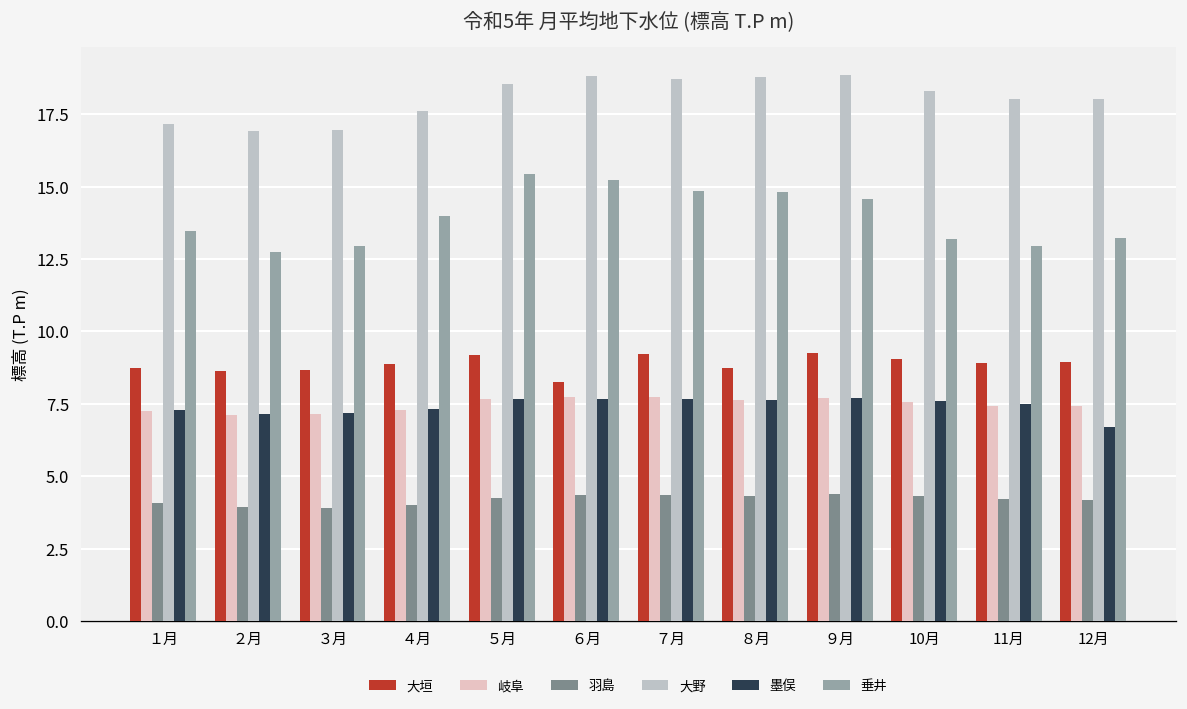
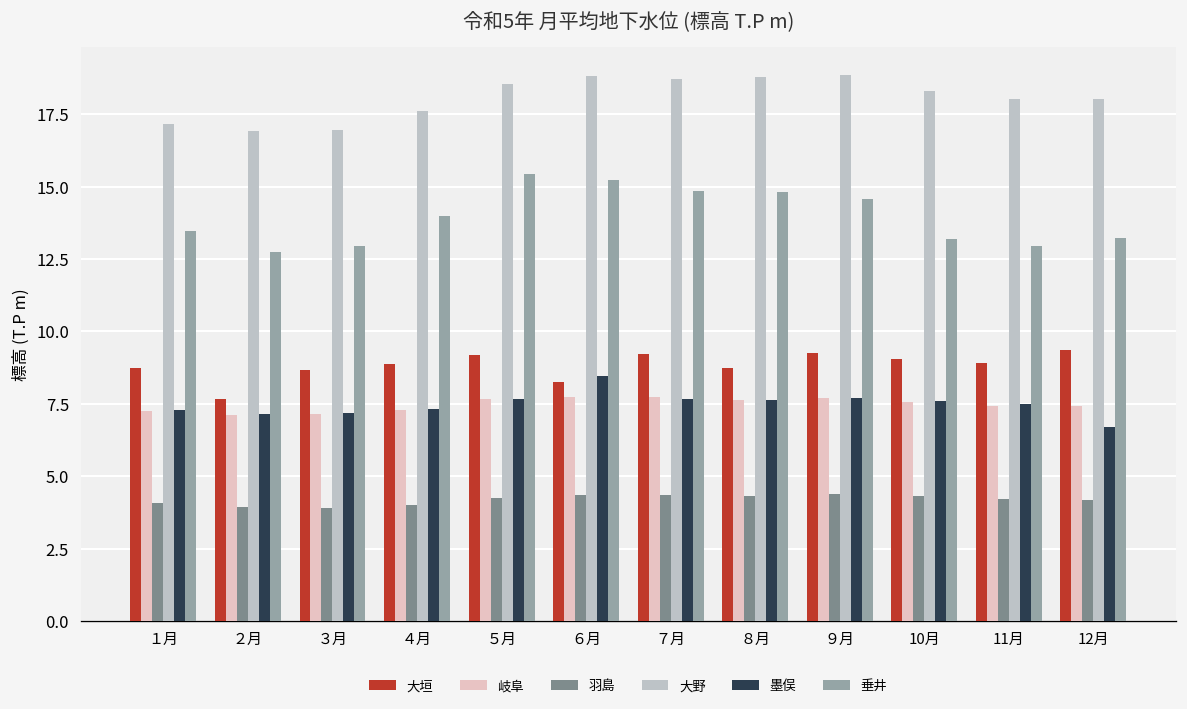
  {
    "大垣": {
      "１月": 8.7,
-     "２月": 8.6,
+     "２月": 7.7,
      "３月": 8.7,
      "４月": 8.9,
      "５月": 9.2,
      "６月": 8.3,
      "７月": 9.2,
      "８月": 8.7,
      "９月": 9.2,
      "10月": 9.0,
      "11月": 8.9,
-     "12月": 8.9
+     "12月": 9.3
    },
    "墨俣": {
      "１月": 7.3,
      "２月": 7.2,
      "３月": 7.2,
      "４月": 7.3,
      "５月": 7.7,
-     "６月": 7.7,
+     "６月": 8.5,
      "７月": 7.7,
      "８月": 7.6,
      "９月": 7.7,
      "10月": 7.6,
      "11月": 7.5,
      "12月": 6.7
    }
  }
